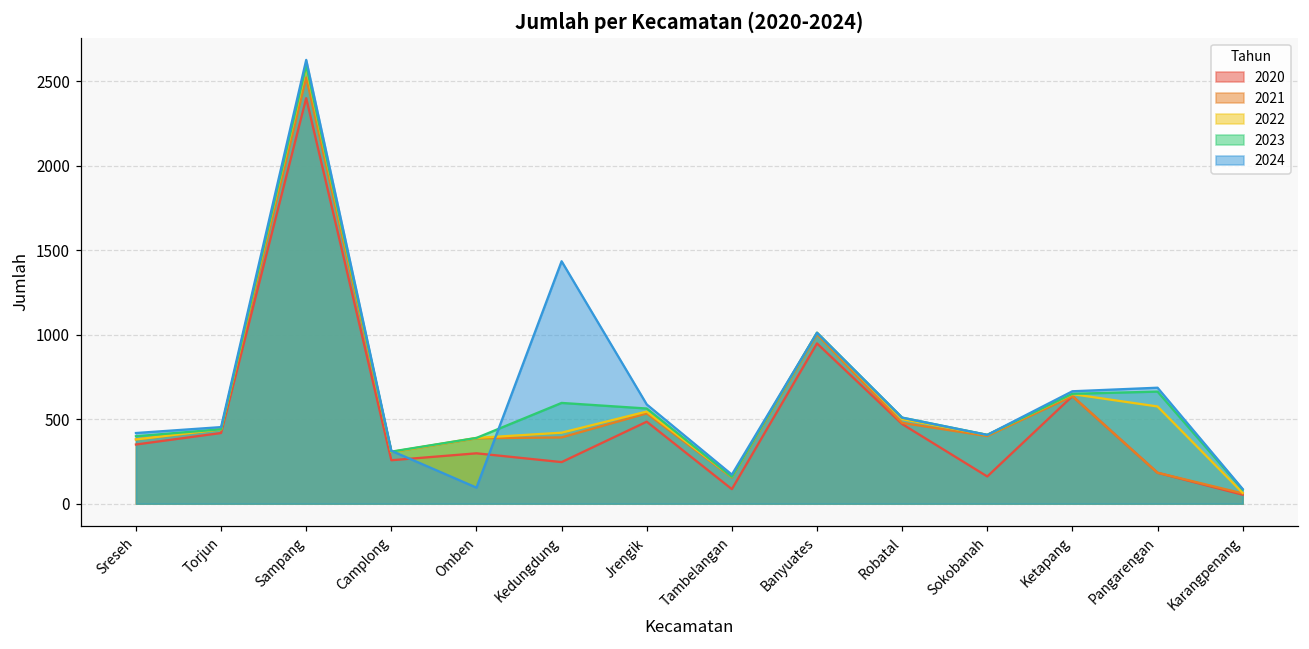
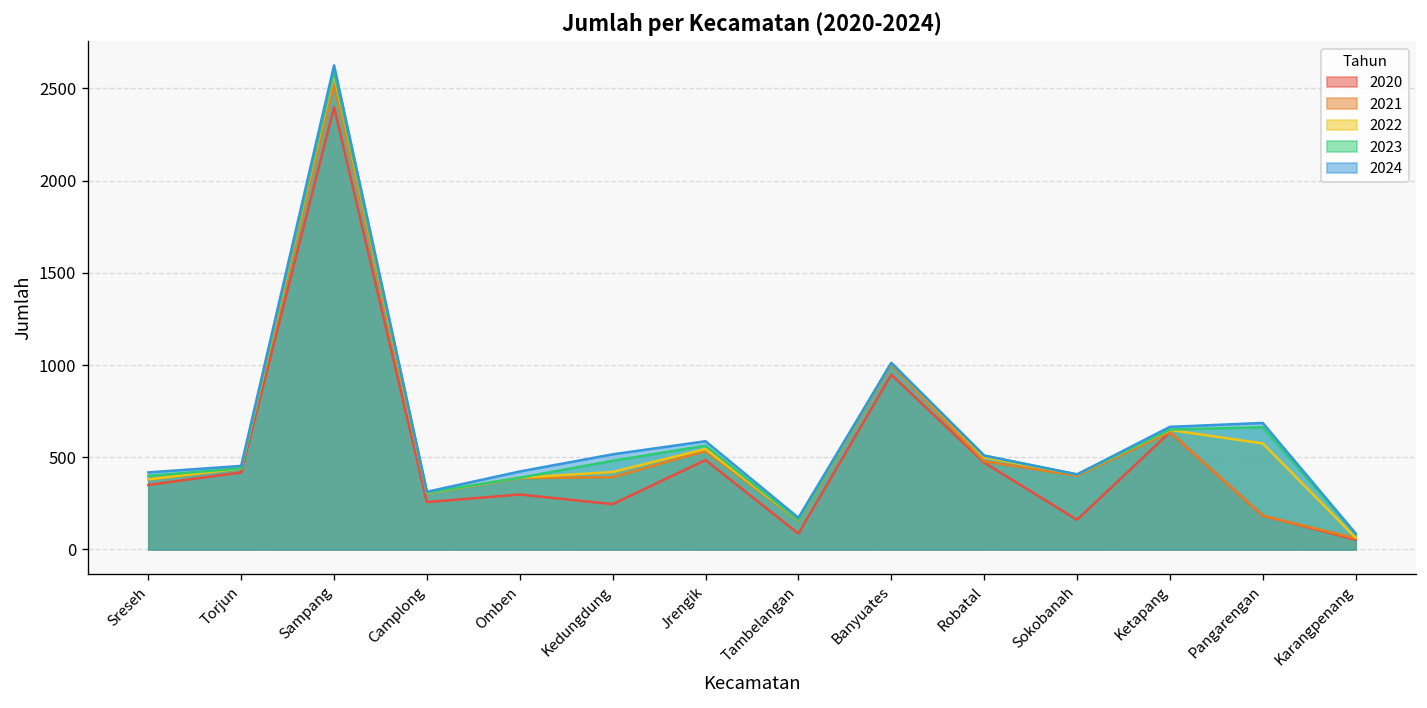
  {
    "2023": {
      "Sreseh": 400,
-     "Kedungdung": 600,
+     "Kedungdung": 480,
      "Jrengik": 560,
      "Pangarengan": 660
    },
    "2024": {
      "Sreseh": 420,
      "Sampang": 2630,
-     "Omben": 100,
-     "Kedungdung": 1430,
+     "Omben": 420,
+     "Kedungdung": 520,
      "Jrengik": 590,
      "Pangarengan": 690
    }
  }
